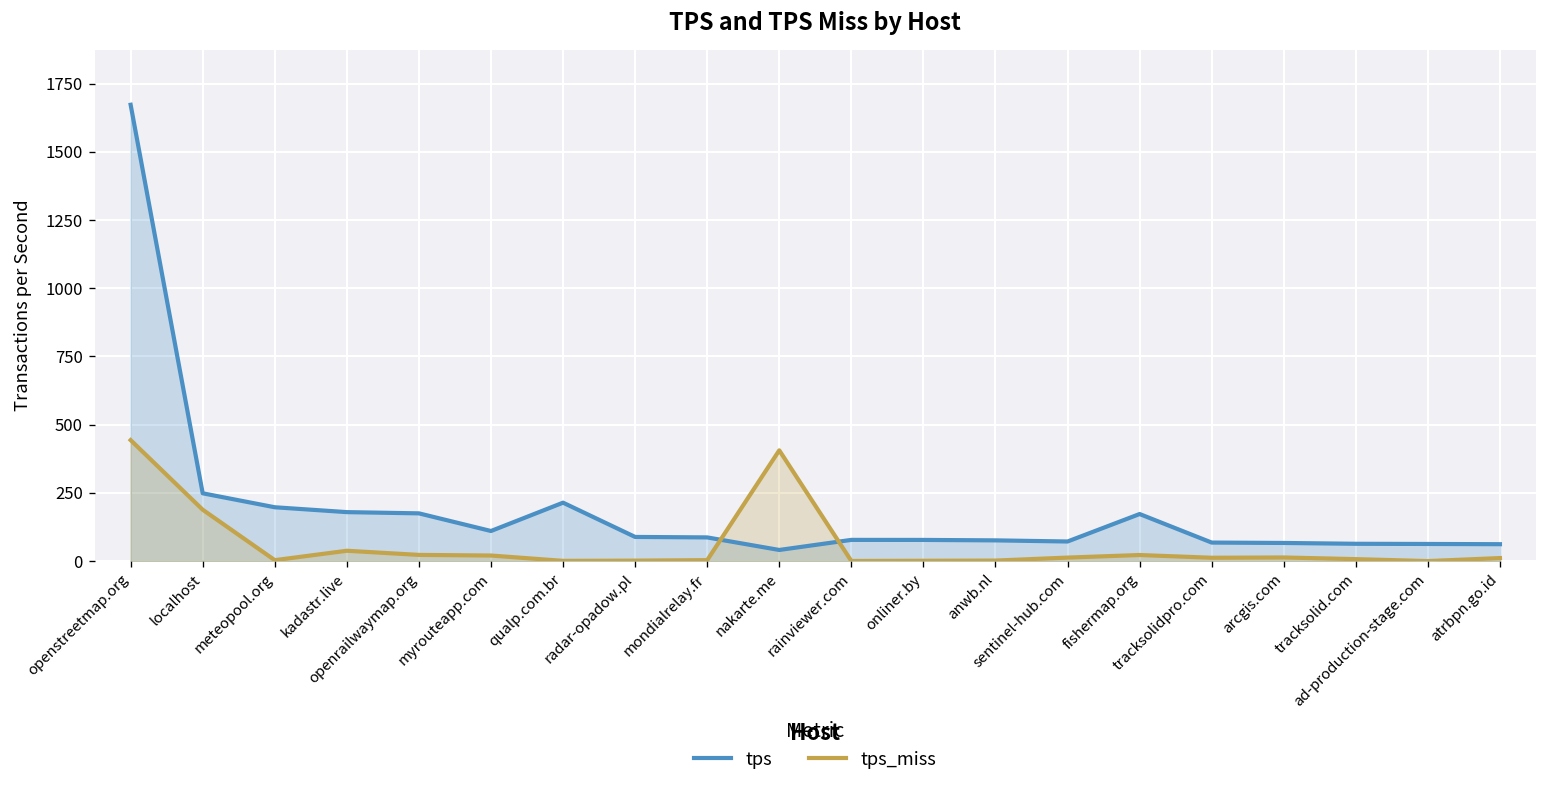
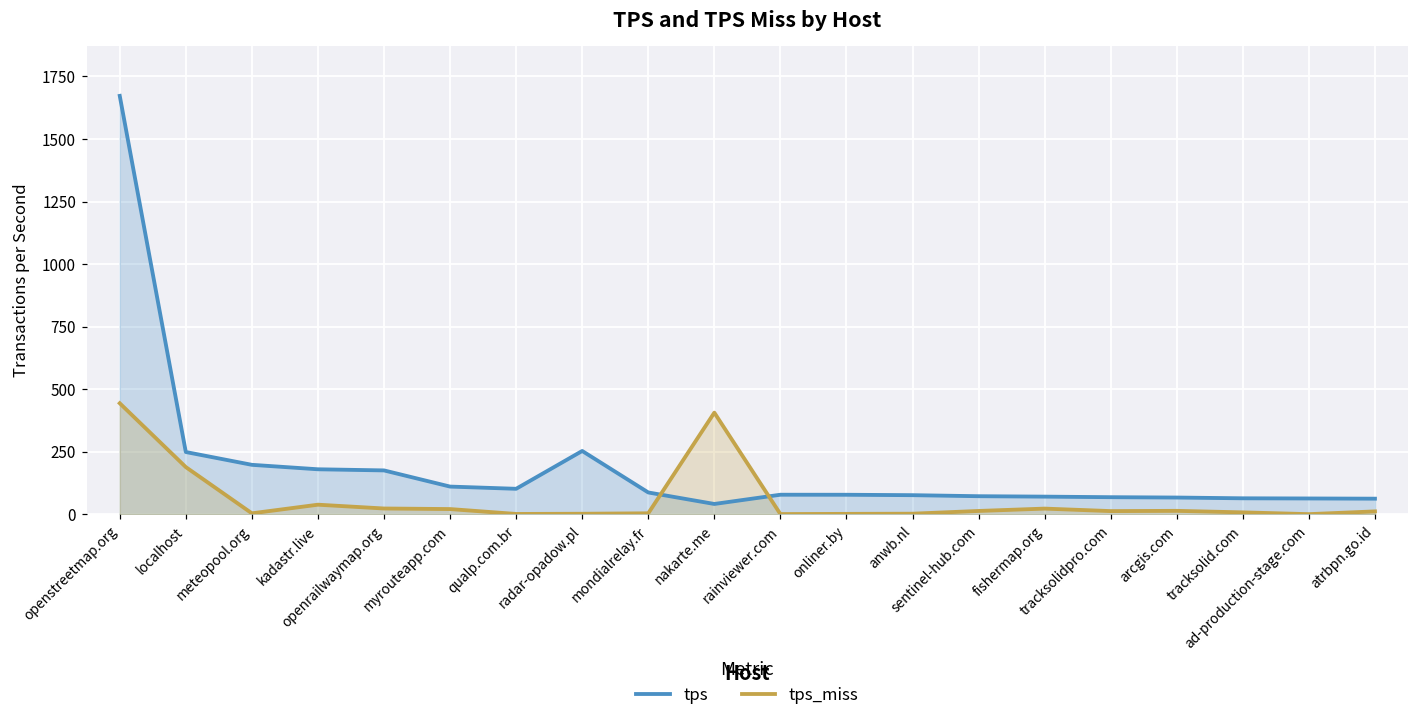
  {
    "tps": {
      "openstreetmap.org": 1670,
      "localhost": 250,
      "meteopool.org": 200,
      "kadastr.live": 180,
      "openrailwaymap.org": 170,
      "myrouteapp.com": 110,
-     "qualp.com.br": 210,
-     "radar-opadow.pl": 90,
+     "qualp.com.br": 100,
+     "radar-opadow.pl": 250,
      "mondialrelay.fr": 90,
      "nakarte.me": 40,
      "rainviewer.com": 80,
      "onliner.by": 80,
      "anwb.nl": 80,
      "sentinel-hub.com": 70,
-     "fishermap.org": 170,
+     "fishermap.org": 70,
      "tracksolidpro.com": 70,
      "arcgis.com": 70,
      "tracksolid.com": 60,
      "ad-production-stage.com": 60,
      "atrbpn.go.id": 60
    },
    "tps_miss": {
      "openstreetmap.org": 440,
      "localhost": 190,
      "meteopool.org": 0,
      "kadastr.live": 40,
      "openrailwaymap.org": 20,
      "myrouteapp.com": 20,
      "qualp.com.br": 0,
      "radar-opadow.pl": 0,
      "mondialrelay.fr": 0,
      "nakarte.me": 410,
      "rainviewer.com": 0,
      "onliner.by": 0,
      "anwb.nl": 0,
      "sentinel-hub.com": 10,
      "fishermap.org": 20,
      "tracksolidpro.com": 10,
      "arcgis.com": 10,
      "tracksolid.com": 10,
      "ad-production-stage.com": 0,
      "atrbpn.go.id": 10
    }
  }
